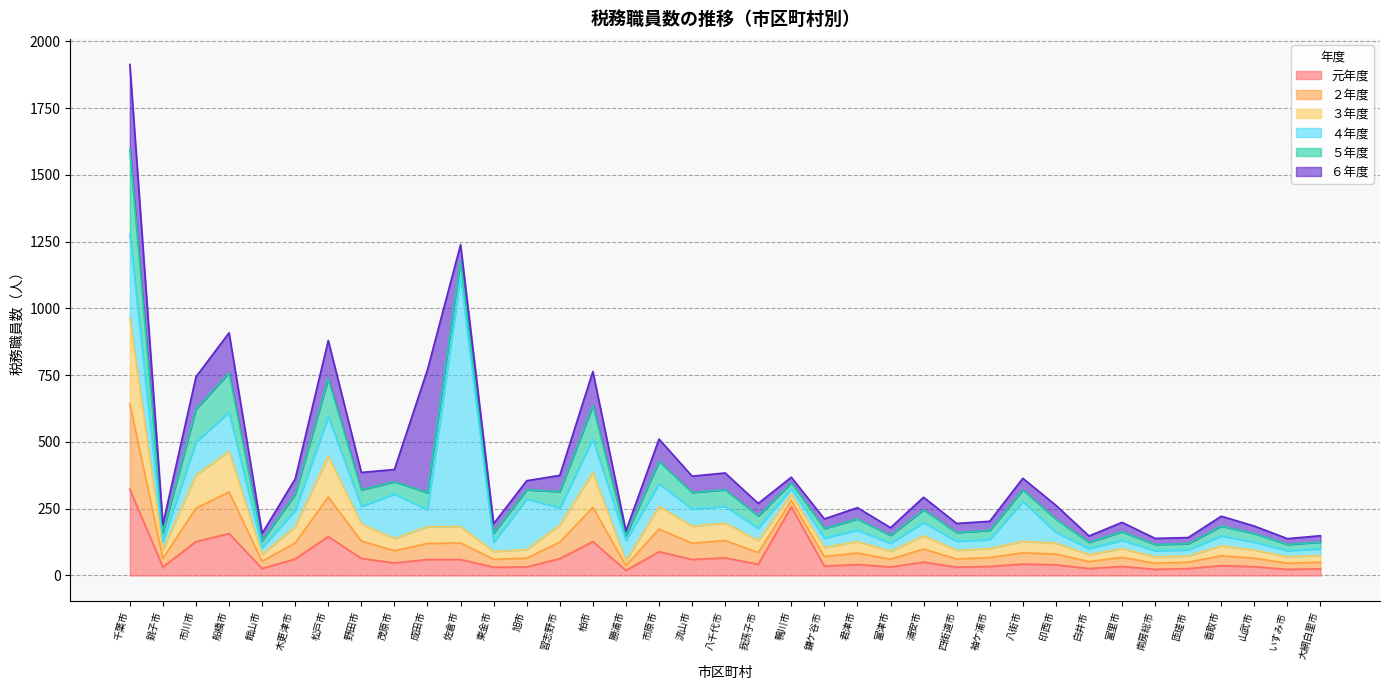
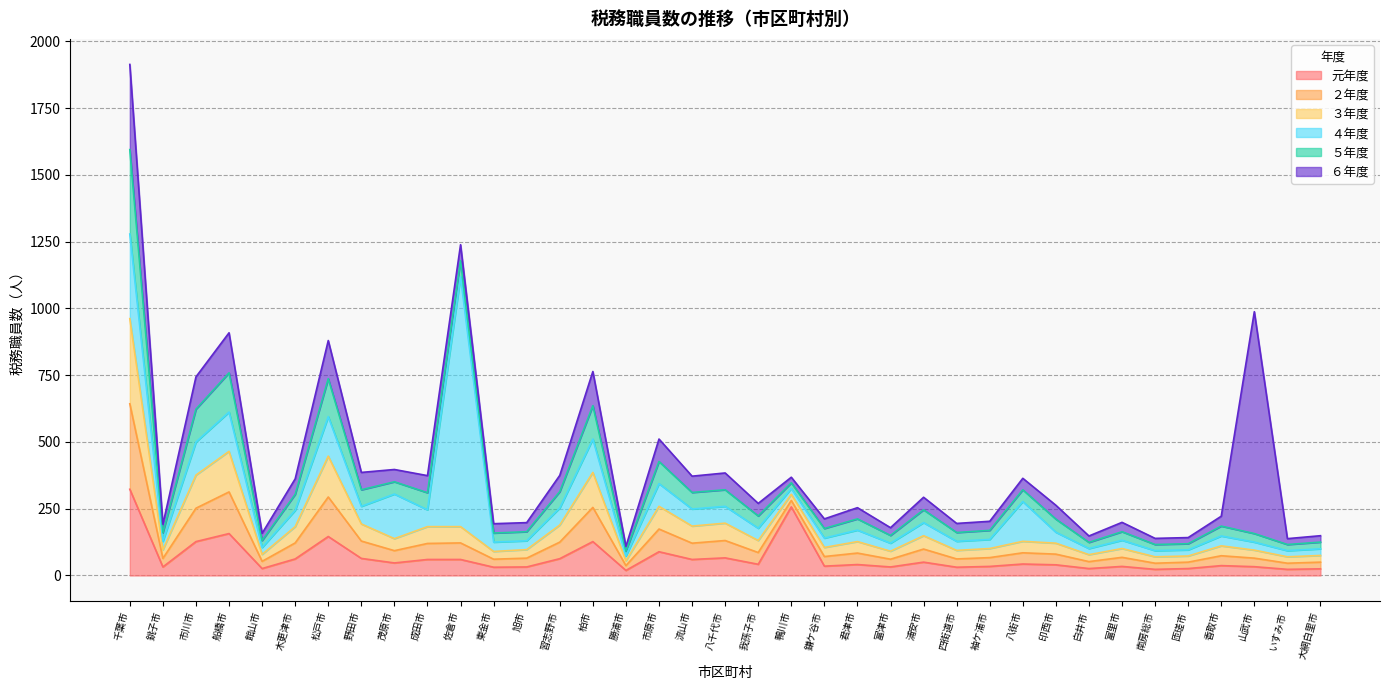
  {
    "元年度": {
      "千葉市": 320,
      "銚子市": 30,
      "市川市": 130,
      "船橋市": 160,
      "館山市": 30,
      "木更津市": 60,
      "松戸市": 150,
      "野田市": 60,
      "茂原市": 50,
      "成田市": 60,
      "佐倉市": 60,
      "東金市": 30,
      "旭市": 30,
      "習志野市": 60,
      "柏市": 130,
      "勝浦市": 20,
      "市原市": 90,
      "流山市": 60,
      "八千代市": 70,
      "我孫子市": 40,
      "鴨川市": 260,
      "鎌ケ谷市": 40,
      "君津市": 40,
      "富津市": 30,
      "浦安市": 50,
      "四街道市": 30,
      "袖ケ浦市": 30,
      "八街市": 40,
      "印西市": 40,
      "白井市": 30,
      "富里市": 30,
      "南房総市": 20,
      "匝瑳市": 30,
      "香取市": 40,
      "山武市": 30,
      "いすみ市": 20,
      "大網白里市": 30
    },
    "４年度": {
      "千葉市": 320,
      "銚子市": 30,
      "市川市": 120,
      "船橋市": 150,
      "館山市": 30,
      "木更津市": 60,
      "松戸市": 150,
      "野田市": 70,
      "茂原市": 170,
      "成田市": 60,
      "佐倉市": 940,
      "東金市": 40,
-     "旭市": 190,
+     "旭市": 30,
      "習志野市": 60,
      "柏市": 130,
-     "勝浦市": 80,
+     "勝浦市": 20,
      "市原市": 90,
      "流山市": 60,
      "八千代市": 60,
      "我孫子市": 50,
      "鴨川市": 20,
      "鎌ケ谷市": 40,
      "君津市": 40,
      "富津市": 30,
      "浦安市": 50,
      "四街道市": 30,
      "袖ケ浦市": 30,
      "八街市": 150,
      "印西市": 40,
      "白井市": 20,
      "富里市": 30,
      "南房総市": 20,
      "匝瑳市": 20,
      "香取市": 40,
      "山武市": 30,
      "いすみ市": 20,
      "大網白里市": 30
    },
    "５年度": {
      "千葉市": 320,
      "銚子市": 30,
      "市川市": 120,
      "船橋市": 150,
      "館山市": 30,
      "木更津市": 60,
      "松戸市": 140,
      "野田市": 60,
      "茂原市": 50,
      "成田市": 60,
      "佐倉市": 60,
      "東金市": 30,
      "旭市": 30,
      "習志野市": 60,
      "柏市": 130,
      "勝浦市": 20,
      "市原市": 80,
      "流山市": 60,
      "八千代市": 60,
      "我孫子市": 50,
      "鴨川市": 20,
      "鎌ケ谷市": 40,
      "君津市": 40,
      "富津市": 30,
      "浦安市": 50,
      "四街道市": 30,
      "袖ケ浦市": 30,
      "八街市": 40,
      "印西市": 50,
      "白井市": 20,
      "富里市": 30,
      "南房総市": 20,
      "匝瑳市": 20,
      "香取市": 40,
      "山武市": 30,
      "いすみ市": 20,
      "大網白里市": 30
    },
    "６年度": {
      "千葉市": 320,
      "銚子市": 30,
      "市川市": 120,
      "船橋市": 150,
      "館山市": 30,
      "木更津市": 60,
      "松戸市": 140,
      "野田市": 70,
      "茂原市": 50,
-     "成田市": 460,
+     "成田市": 60,
      "佐倉市": 60,
      "東金市": 40,
      "旭市": 30,
      "習志野市": 60,
      "柏市": 130,
      "勝浦市": 20,
      "市原市": 80,
      "流山市": 60,
      "八千代市": 60,
      "我孫子市": 50,
      "鴨川市": 20,
      "鎌ケ谷市": 40,
      "君津市": 40,
      "富津市": 30,
      "浦安市": 50,
      "四街道市": 30,
      "袖ケ浦市": 30,
      "八街市": 40,
      "印西市": 50,
      "白井市": 20,
      "富里市": 40,
      "南房総市": 20,
      "匝瑳市": 20,
      "香取市": 40,
-     "山武市": 30,
+     "山武市": 830,
      "いすみ市": 20,
      "大網白里市": 20
    }
  }
